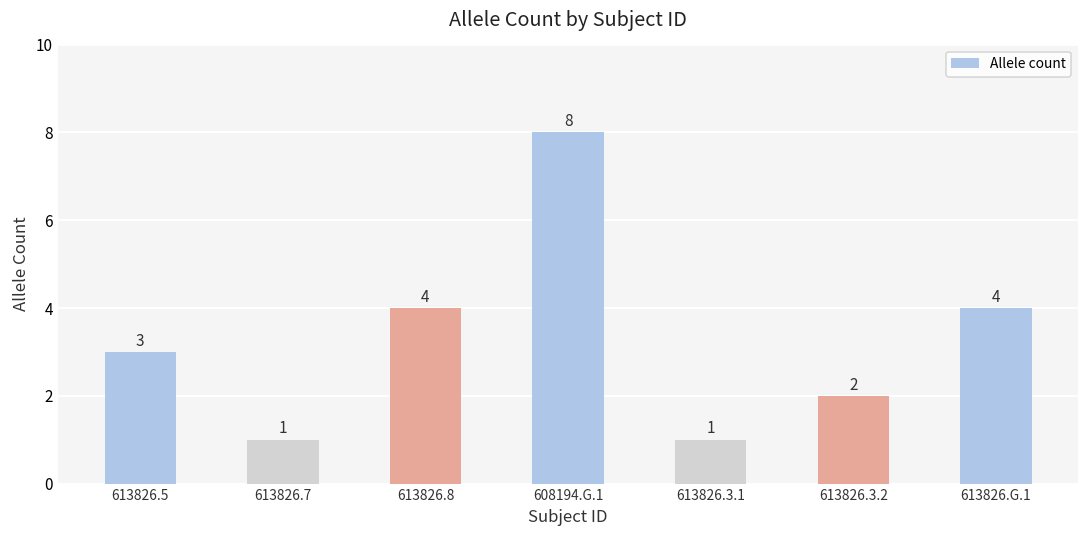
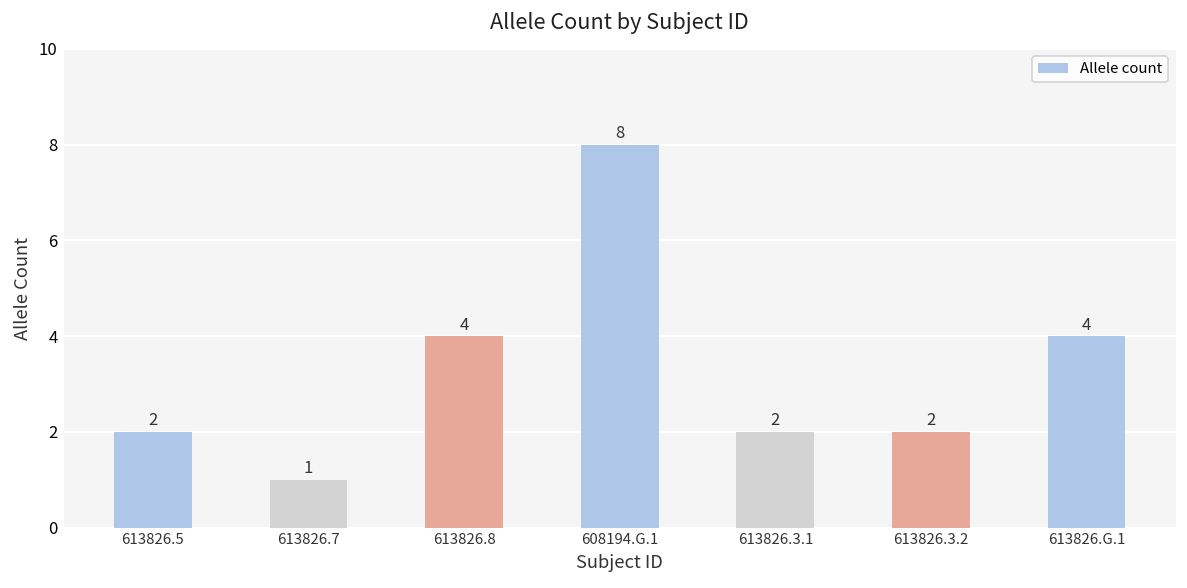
  {
-   "613826.5": 3,
+   "613826.5": 2,
    "613826.7": 1,
    "613826.8": 4,
    "608194.G.1": 8,
-   "613826.3.1": 1,
+   "613826.3.1": 2,
    "613826.3.2": 2,
    "613826.G.1": 4
  }
